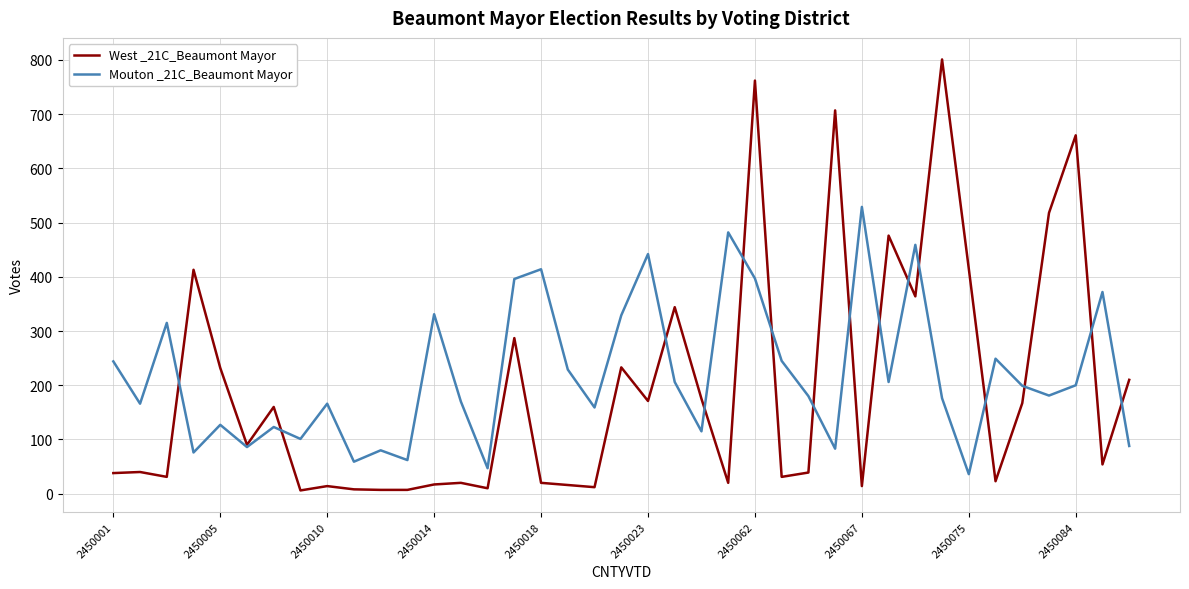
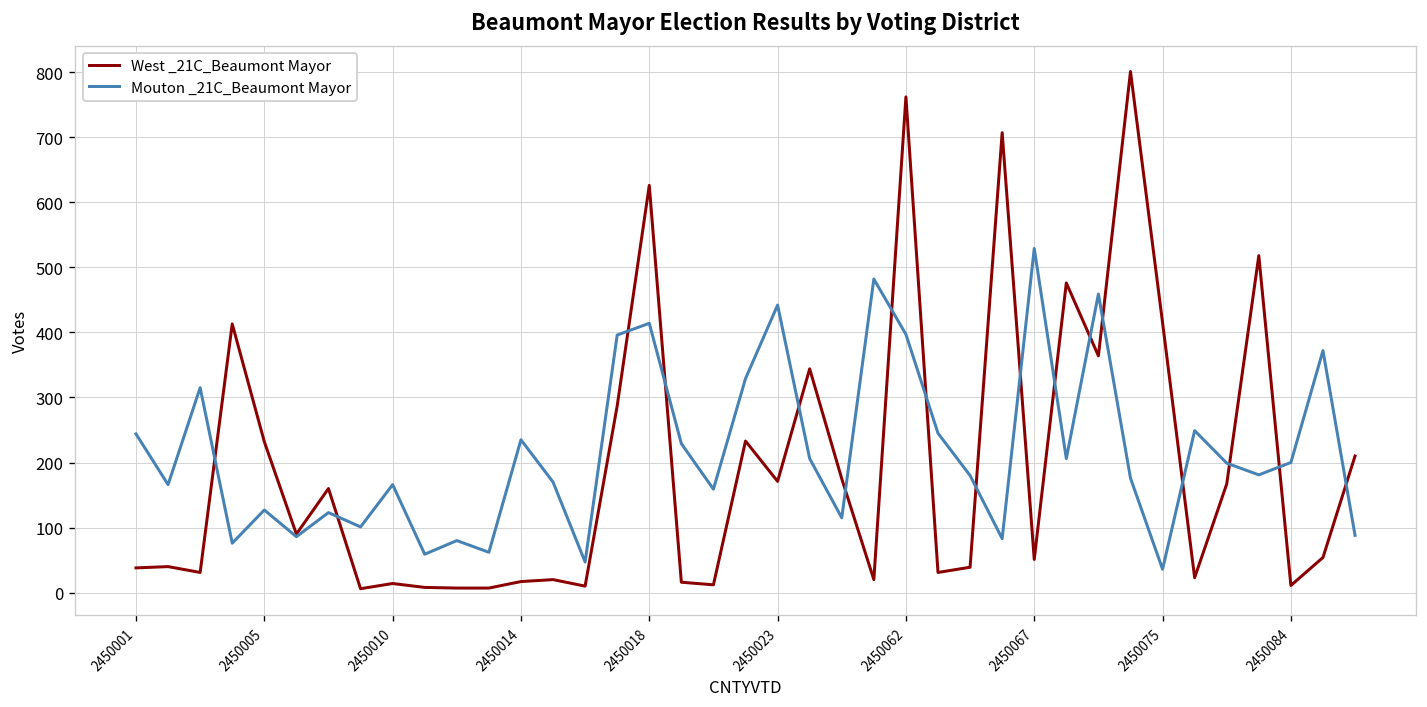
  {
    "West _21C_Beaumont Mayor": {
      "2450001": 40,
      "2450005": 230,
      "2450010": 10,
      "2450014": 20,
-     "2450018": 20,
+     "2450018": 630,
      "2450023": 170,
      "2450062": 760,
-     "2450067": 10,
+     "2450067": 50,
      "2450075": 420,
-     "2450084": 660
+     "2450084": 10
    },
    "Mouton _21C_Beaumont Mayor": {
      "2450001": 240,
      "2450005": 130,
      "2450010": 170,
-     "2450014": 330,
+     "2450014": 240,
      "2450018": 410,
      "2450023": 440,
      "2450062": 400,
      "2450067": 530,
      "2450075": 40,
      "2450084": 200
    }
  }
